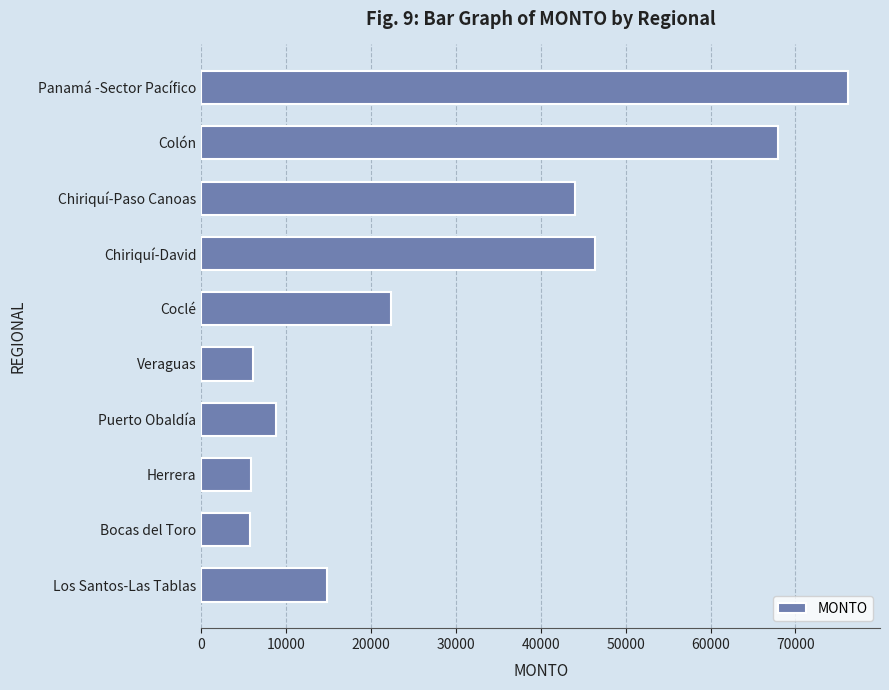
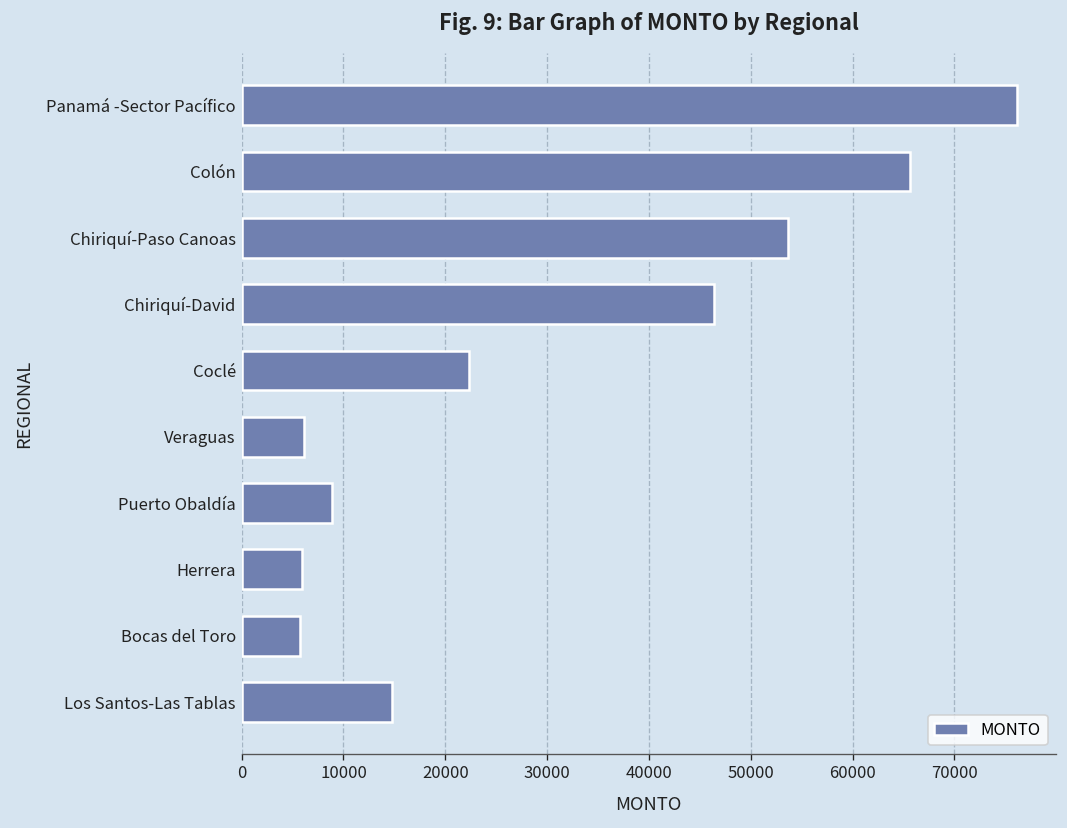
  {
    "Panamá -Sector Pacífico": 76000,
-   "Colón": 68000,
-   "Chiriquí-Paso Canoas": 44000,
+   "Colón": 66000,
+   "Chiriquí-Paso Canoas": 54000,
    "Chiriquí-David": 46000,
    "Coclé": 22000,
    "Veraguas": 6000,
    "Puerto Obaldía": 9000,
    "Herrera": 6000,
    "Bocas del Toro": 6000,
    "Los Santos-Las Tablas": 15000
  }
